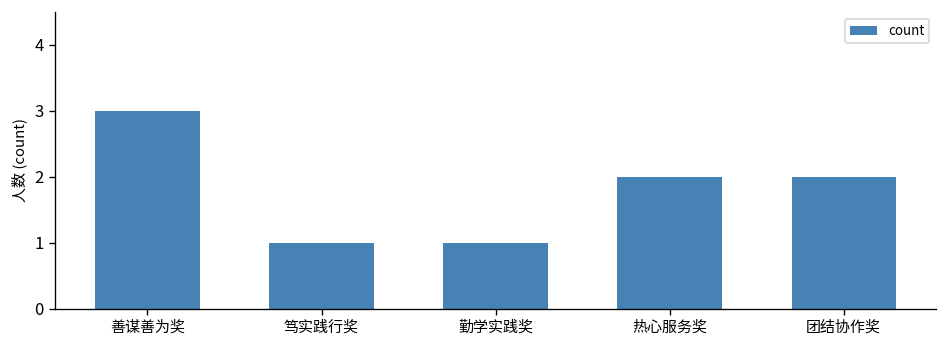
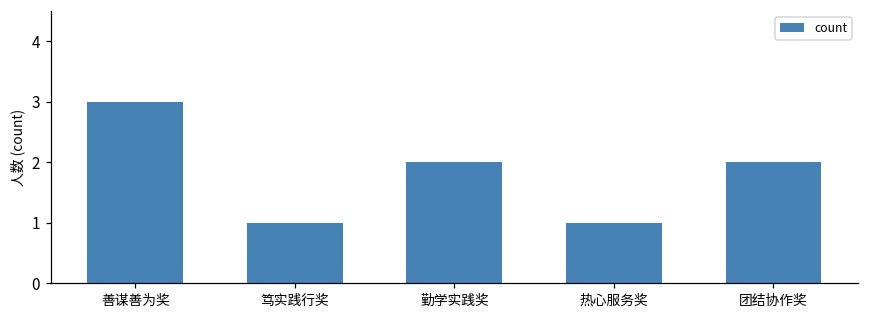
  {
    "善谋善为奖": 3,
    "笃实践行奖": 1,
-   "勤学实践奖": 1,
-   "热心服务奖": 2,
+   "勤学实践奖": 2,
+   "热心服务奖": 1,
    "团结协作奖": 2
  }
